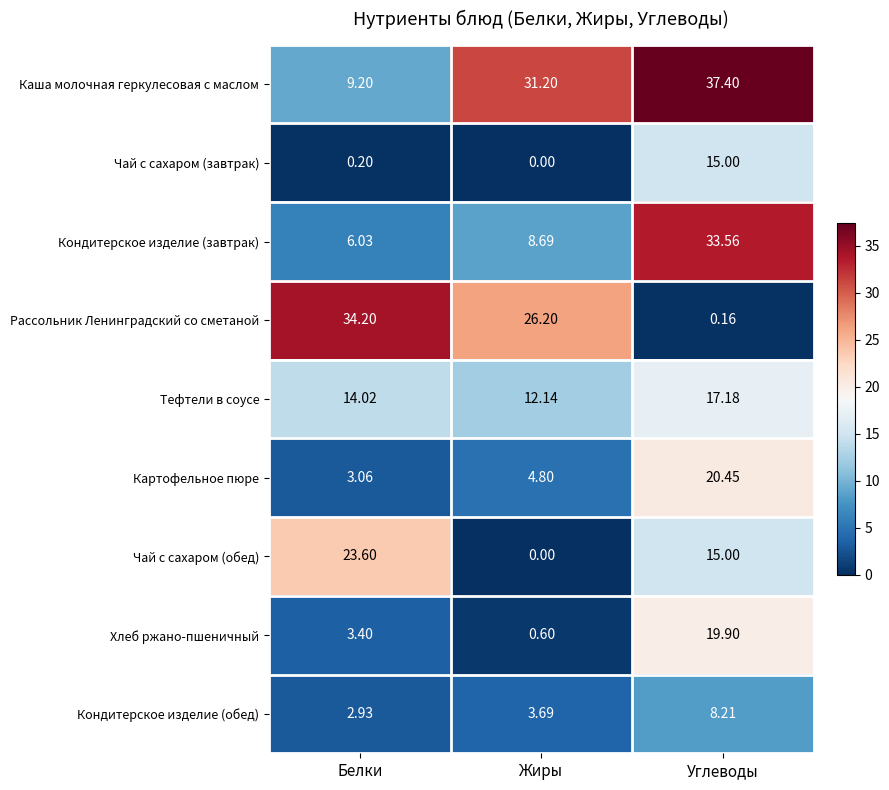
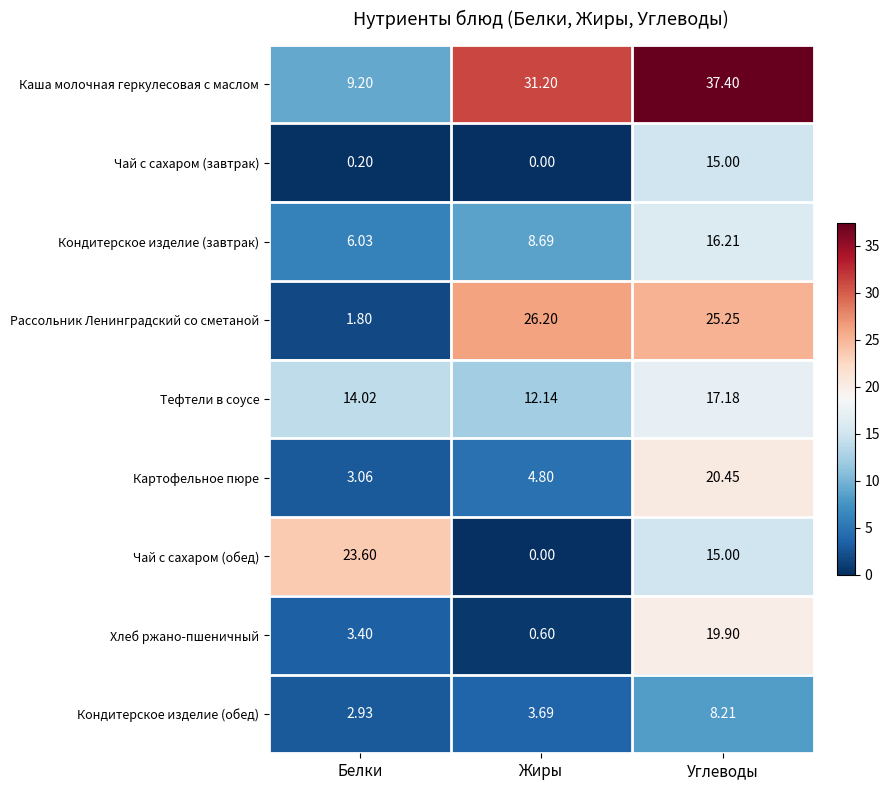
  {
    "Каша молочная геркулесовая с маслом": {
      "Белки": 9.20,
      "Жиры": 31.20,
      "Углеводы": 37.40
    },
    "Чай с сахаром (завтрак)": {
      "Белки": 0.20,
      "Жиры": 0.00,
      "Углеводы": 15.00
    },
    "Кондитерское изделие (завтрак)": {
      "Белки": 6.03,
      "Жиры": 8.69,
-     "Углеводы": 33.56
+     "Углеводы": 16.21
    },
    "Рассольник Ленинградский со сметаной": {
-     "Белки": 34.20,
+     "Белки": 1.80,
      "Жиры": 26.20,
-     "Углеводы": 0.16
+     "Углеводы": 25.25
    },
    "Тефтели в соусе": {
      "Белки": 14.02,
      "Жиры": 12.14,
      "Углеводы": 17.18
    },
    "Картофельное пюре": {
      "Белки": 3.06,
      "Жиры": 4.80,
      "Углеводы": 20.45
    },
    "Чай с сахаром (обед)": {
      "Белки": 23.60,
      "Жиры": 0.00,
      "Углеводы": 15.00
    },
    "Хлеб ржано-пшеничный": {
      "Белки": 3.40,
      "Жиры": 0.60,
      "Углеводы": 19.90
    },
    "Кондитерское изделие (обед)": {
      "Белки": 2.93,
      "Жиры": 3.69,
      "Углеводы": 8.21
    }
  }
